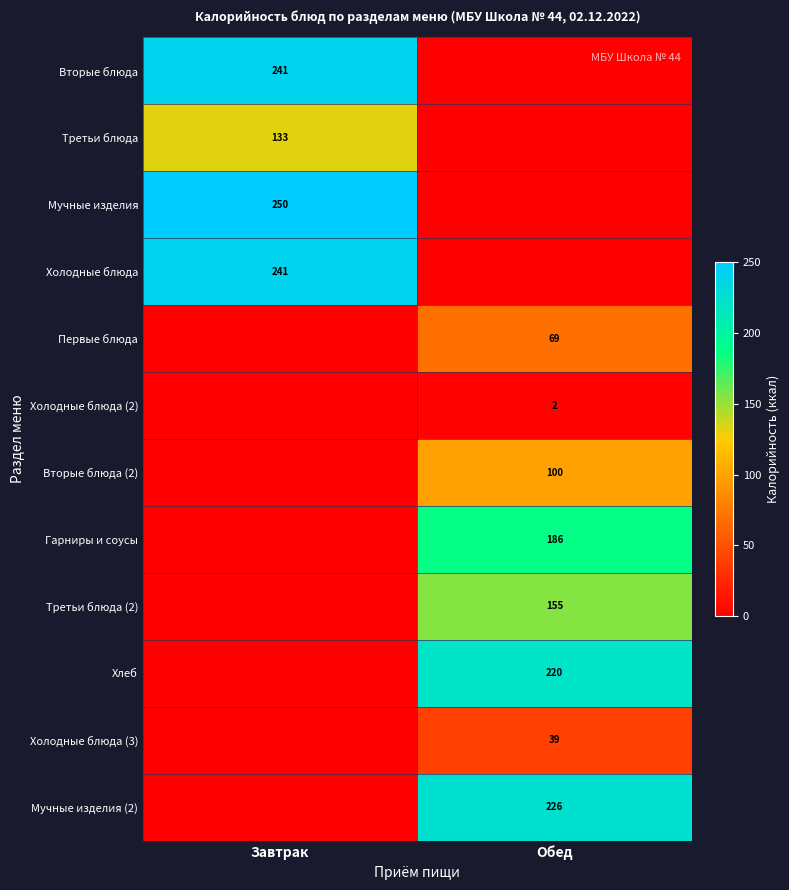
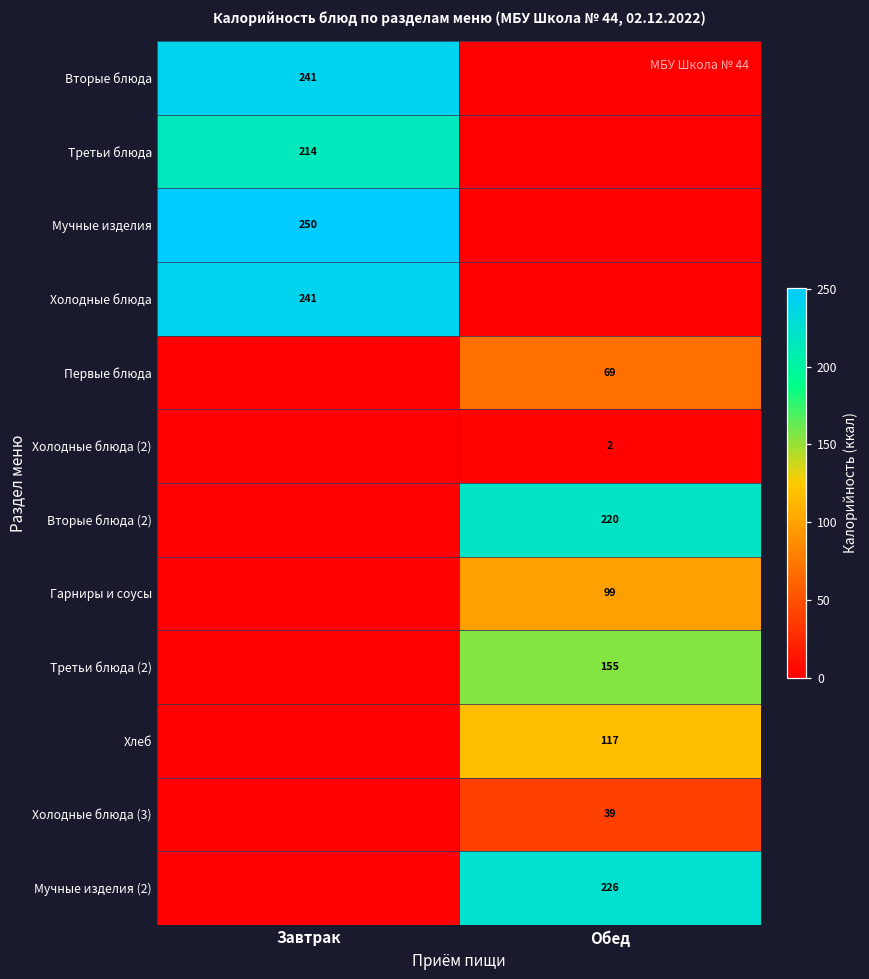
  {
    "Вторые блюда": {
      "Завтрак": 241,
      "Обед": 44
    },
    "Третьи блюда": {
-     "Завтрак": 133
+     "Завтрак": 214
    },
    "Мучные изделия": {
      "Завтрак": 250
    },
    "Холодные блюда": {
      "Завтрак": 241
    },
    "Первые блюда": {
      "Обед": 69
    },
    "Холодные блюда (2)": {
      "Обед": 2
    },
    "Вторые блюда (2)": {
-     "Обед": 100
+     "Обед": 220
    },
    "Гарниры и соусы": {
-     "Обед": 186
+     "Обед": 99
    },
    "Третьи блюда (2)": {
      "Обед": 155
    },
    "Хлеб": {
-     "Обед": 220
+     "Обед": 117
    },
    "Холодные блюда (3)": {
      "Обед": 39
    },
    "Мучные изделия (2)": {
      "Обед": 226
    }
  }
